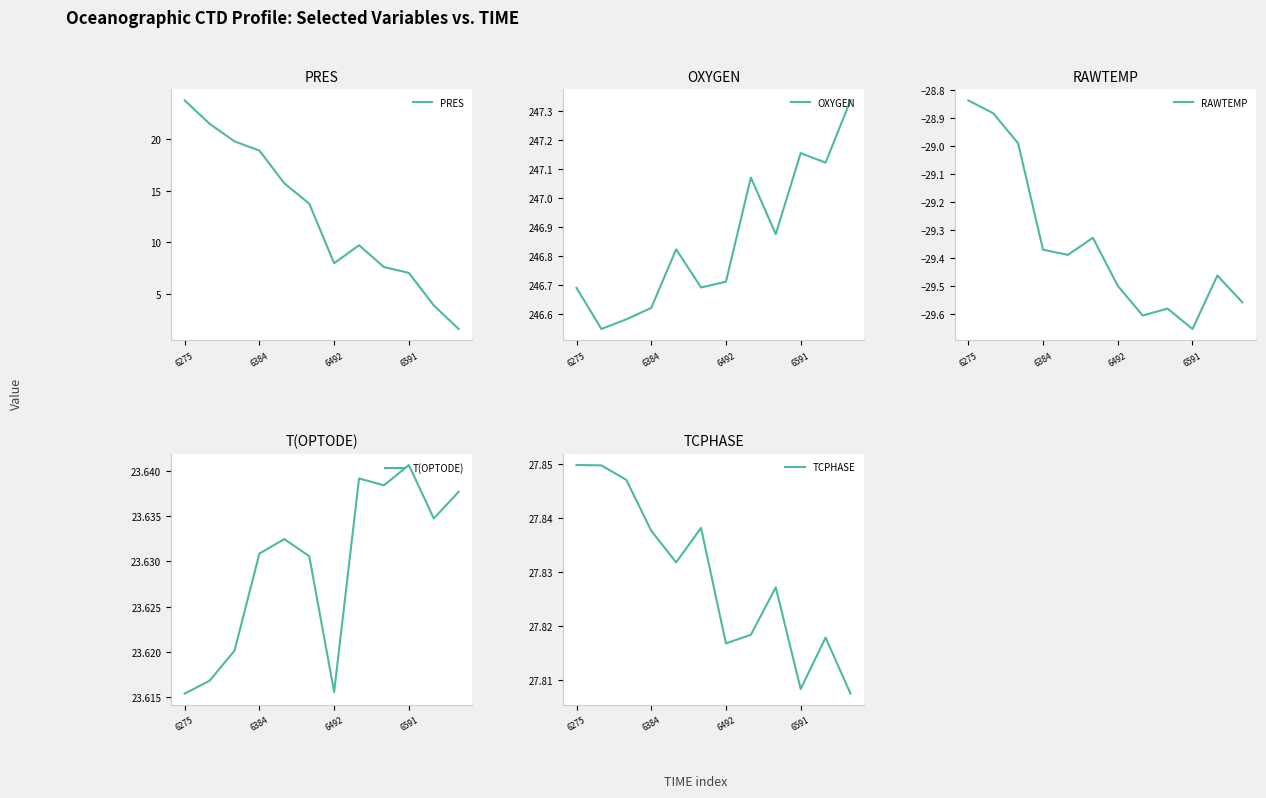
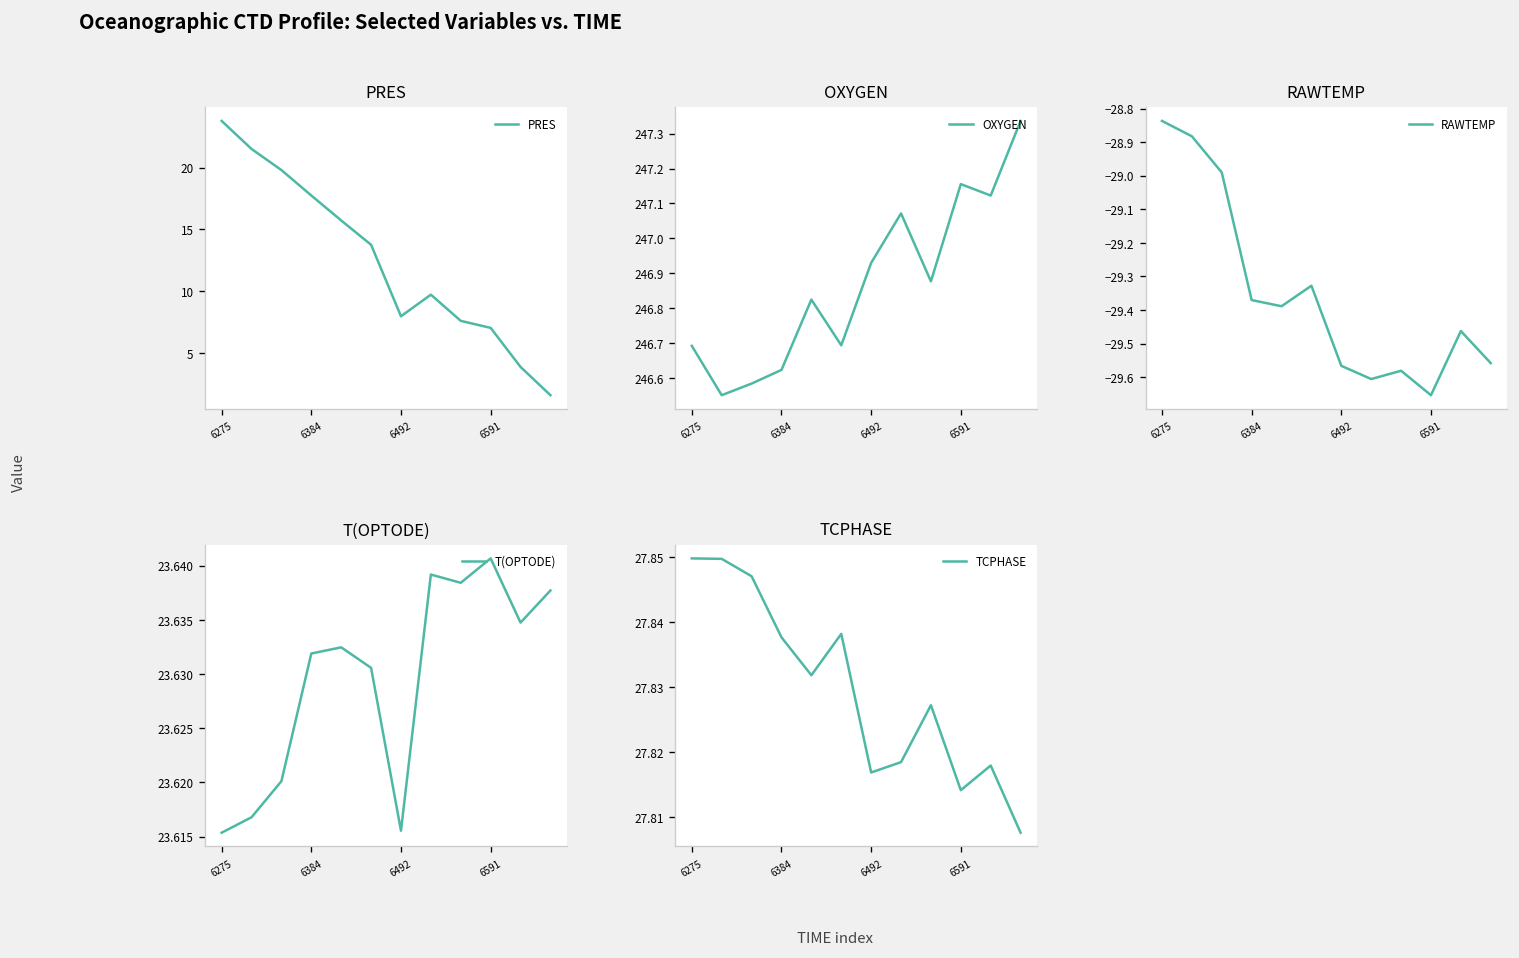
  {
    "PRES": {
      "6275": 23.8,
-     "6384": 18.9,
+     "6384": 17.7,
      "6492": 8.0,
      "6591": 7.0
    },
    "OXYGEN": {
      "6275": 246.69,
      "6384": 246.62,
-     "6492": 246.71,
+     "6492": 246.93,
      "6591": 247.16
    },
    "RAWTEMP": {
      "6275": -28.84,
      "6384": -29.37,
-     "6492": -29.50,
+     "6492": -29.57,
      "6591": -29.65
    },
    "T(OPTODE)": {
      "6275": 23.615,
-     "6384": 23.631,
+     "6384": 23.632,
      "6492": 23.616,
      "6591": 23.641
    },
    "TCPHASE": {
      "6275": 27.850,
      "6384": 27.838,
      "6492": 27.817,
-     "6591": 27.808
+     "6591": 27.814
    }
  }
